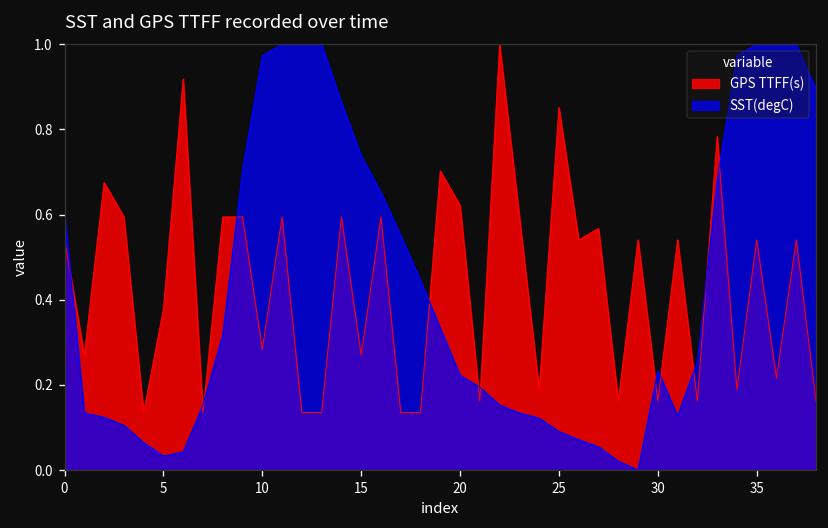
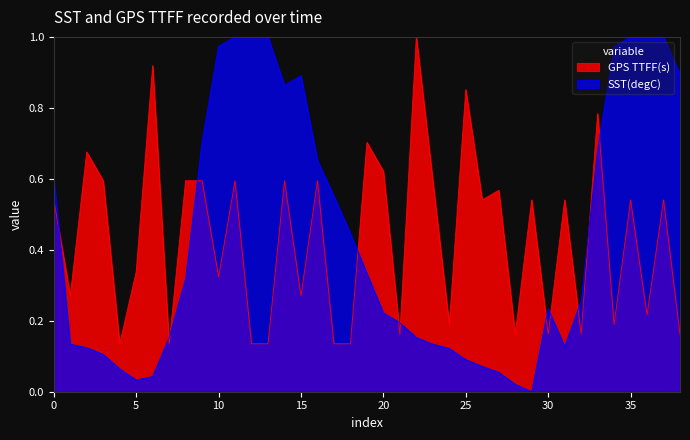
  {
    "GPS TTFF(s)": {
      "0": 0.54,
-     "5": 0.38,
-     "10": 0.28,
+     "5": 0.34,
+     "10": 0.32,
      "15": 0.27,
      "20": 0.62,
      "25": 0.85,
      "30": 0.16,
      "35": 0.54
    },
    "SST(degC)": {
      "0": 0.61,
      "5": 0.03,
      "10": 0.97,
-     "15": 0.74,
+     "15": 0.89,
      "20": 0.22,
      "25": 0.09,
      "30": 0.23,
      "35": 1.00
    }
  }
